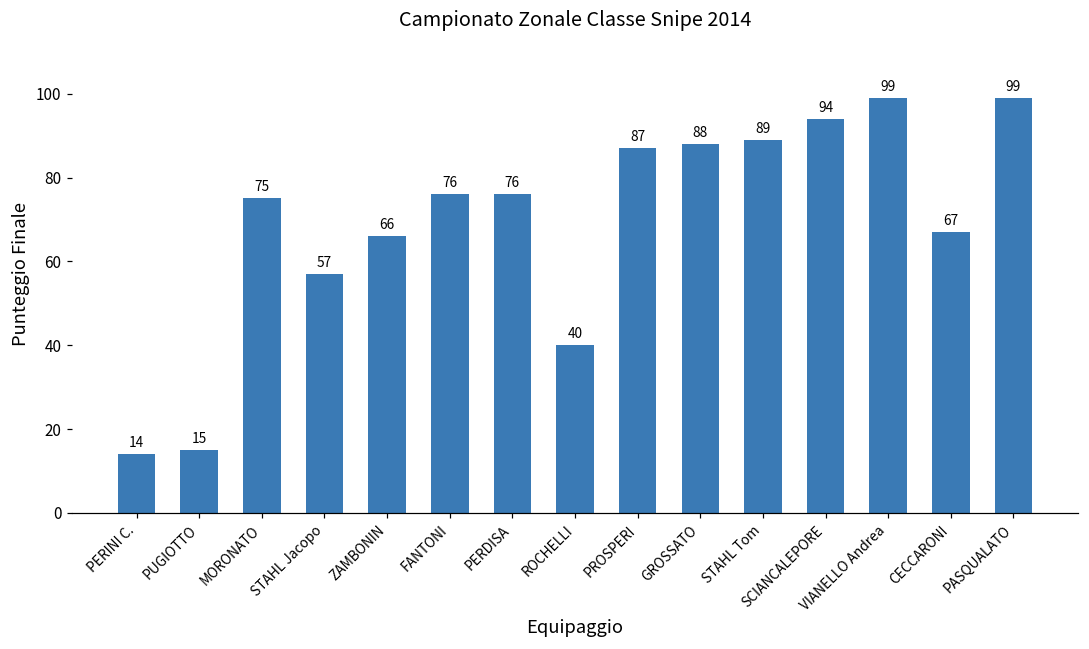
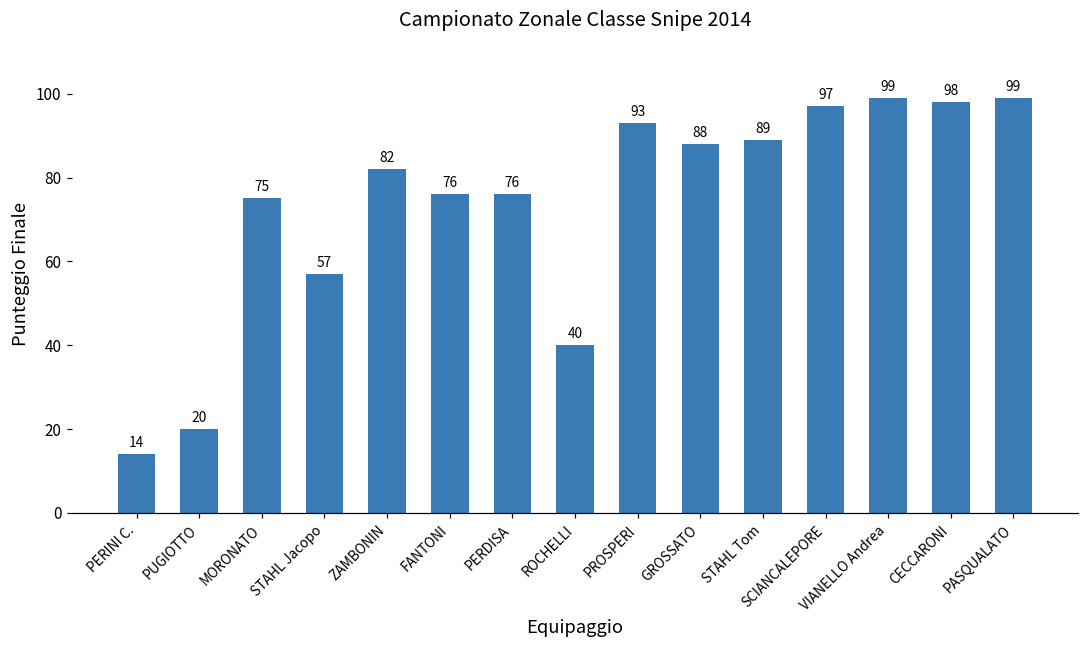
  {
    "PERINI C.": 14,
-   "PUGIOTTO": 15,
+   "PUGIOTTO": 20,
    "MORONATO": 75,
    "STAHL Jacopo": 57,
-   "ZAMBONIN": 66,
+   "ZAMBONIN": 82,
    "FANTONI": 76,
    "PERDISA": 76,
    "ROCHELLI": 40,
-   "PROSPERI": 87,
+   "PROSPERI": 93,
    "GROSSATO": 88,
    "STAHL Tom": 89,
-   "SCIANCALEPORE": 94,
+   "SCIANCALEPORE": 97,
    "VIANELLO Andrea": 99,
-   "CECCARONI": 67,
+   "CECCARONI": 98,
    "PASQUALATO": 99
  }
